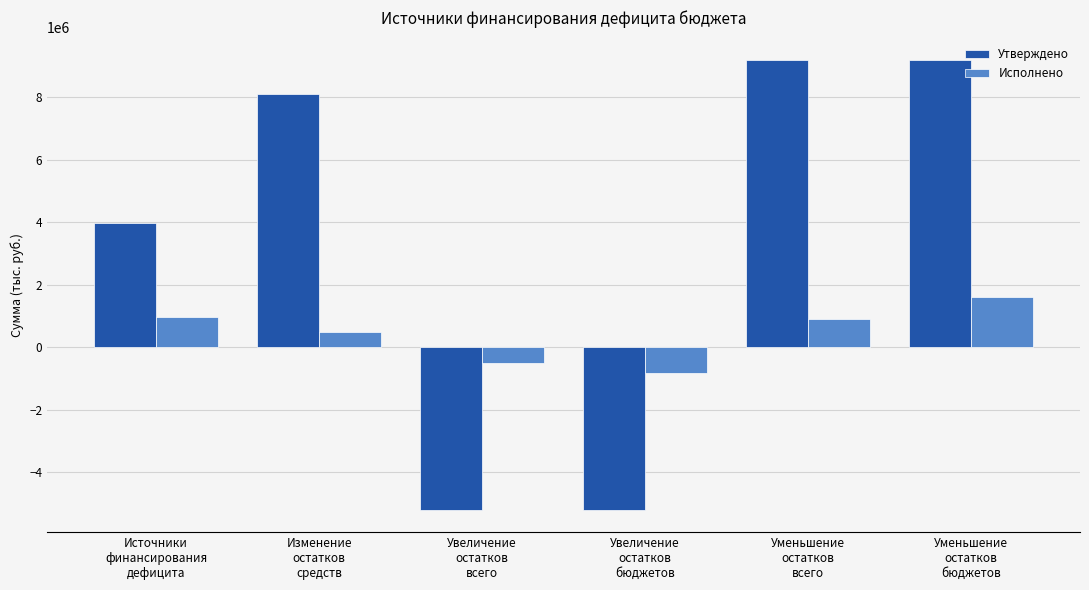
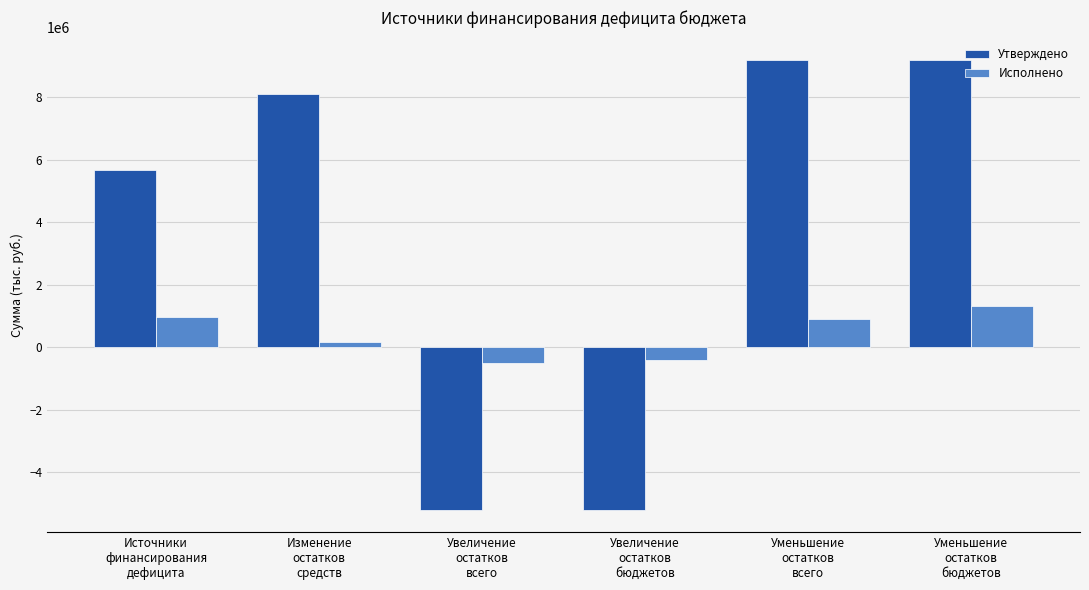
  {
    "Утверждено": {
-     "Источники финансирования дефицита": 4000000,
+     "Источники финансирования дефицита": 5700000,
      "Изменение остатков средств": 8100000,
      "Увеличение остатков всего": -5200000,
      "Увеличение остатков бюджетов": -5200000,
      "Уменьшение остатков всего": 9200000,
      "Уменьшение остатков бюджетов": 9200000
    },
    "Исполнено": {
      "Источники финансирования дефицита": 1000000,
-     "Изменение остатков средств": 500000,
+     "Изменение остатков средств": 200000,
      "Увеличение остатков всего": -500000,
-     "Увеличение остатков бюджетов": -800000,
+     "Увеличение остатков бюджетов": -400000,
      "Уменьшение остатков всего": 900000,
-     "Уменьшение остатков бюджетов": 1600000
+     "Уменьшение остатков бюджетов": 1300000
    }
  }
